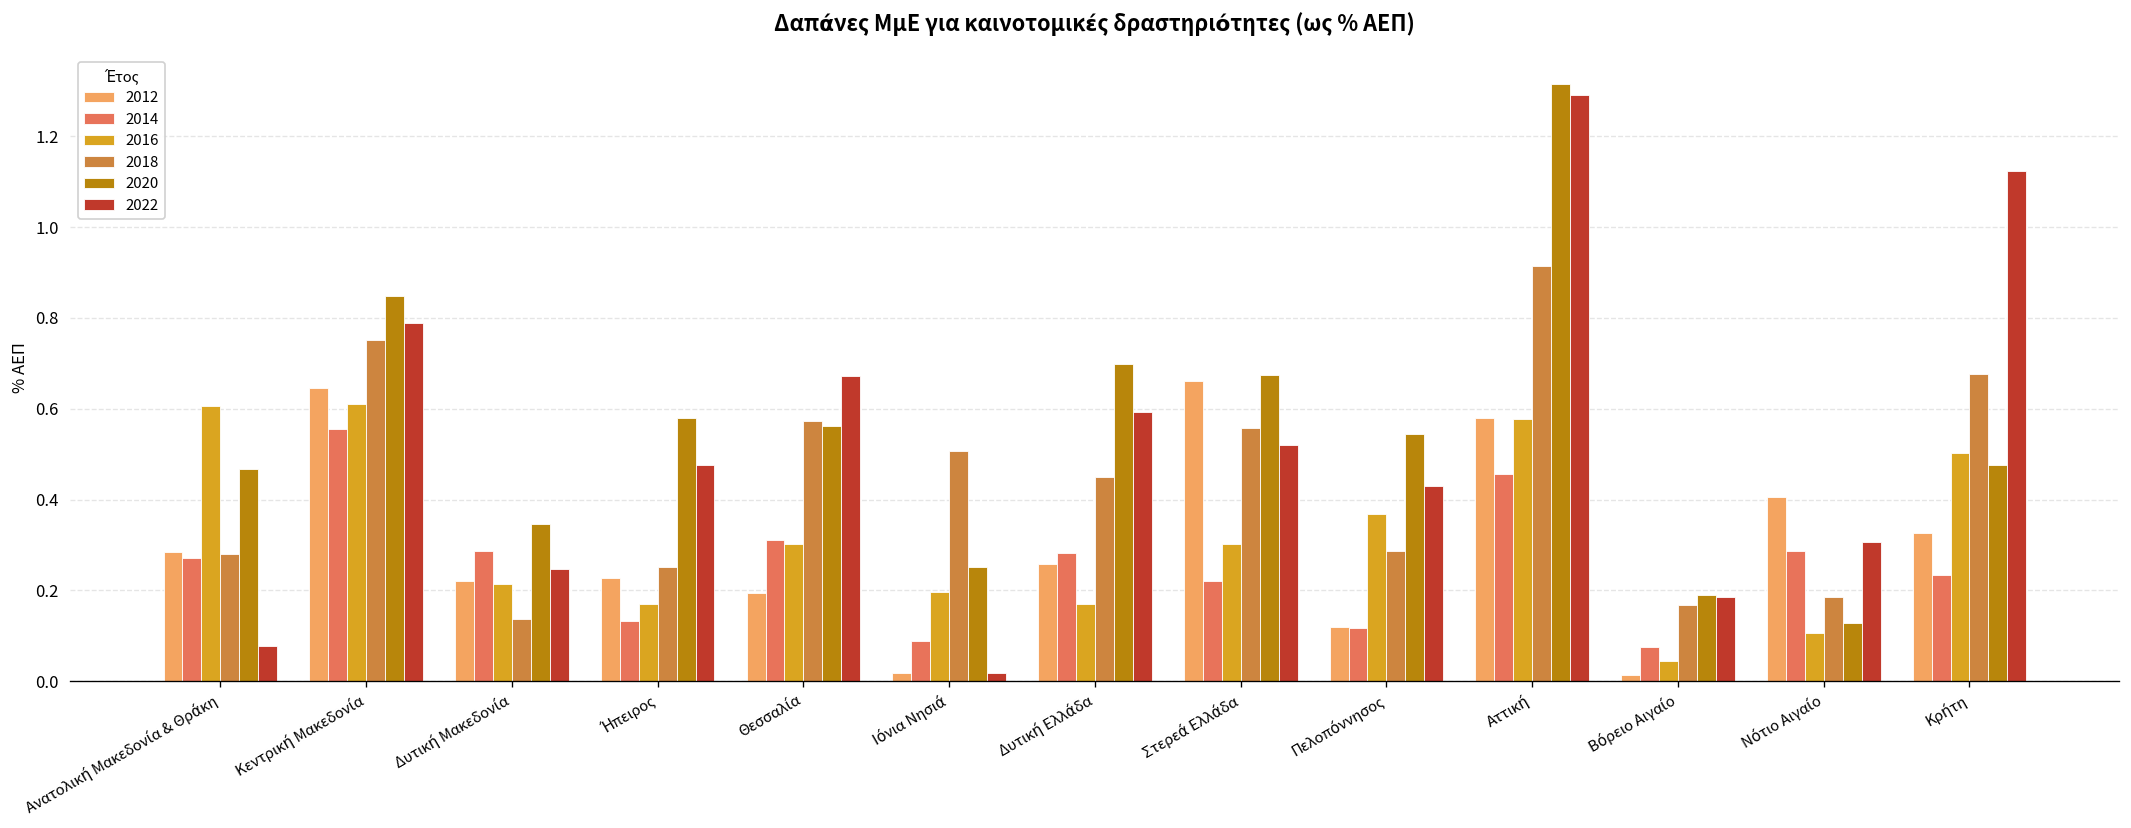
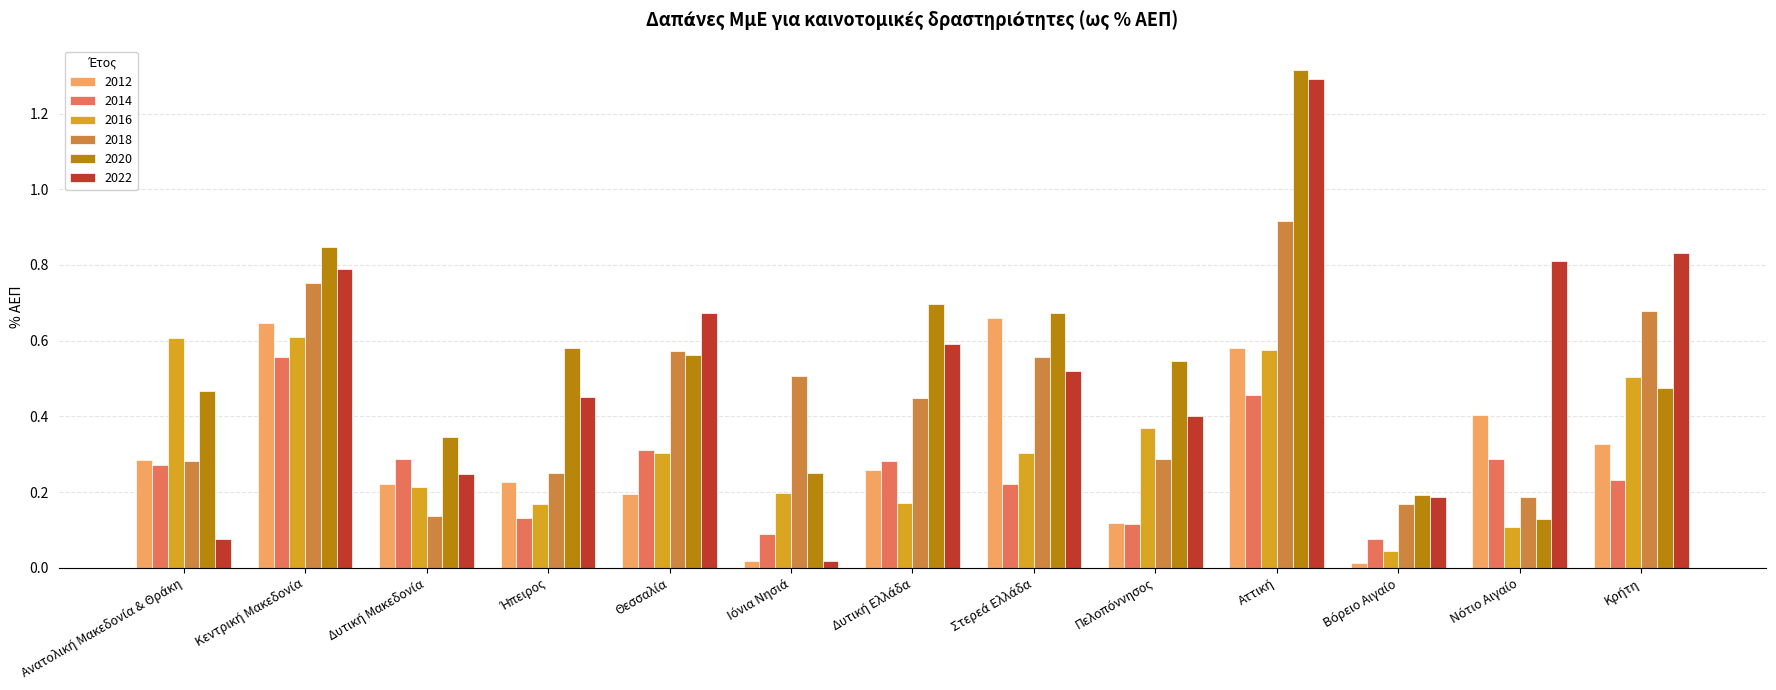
  {
    "2022": {
      "Ανατολική Μακεδονία & Θράκη": 0.08,
      "Κεντρική Μακεδονία": 0.79,
      "Δυτική Μακεδονία": 0.25,
-     "Ήπειρος": 0.48,
+     "Ήπειρος": 0.45,
      "Θεσσαλία": 0.67,
      "Ιόνια Νησιά": 0.02,
      "Δυτική Ελλάδα": 0.59,
      "Στερεά Ελλάδα": 0.52,
-     "Πελοπόννησος": 0.43,
+     "Πελοπόννησος": 0.40,
      "Αττική": 1.29,
      "Βόρειο Αιγαίο": 0.19,
-     "Νότιο Αιγαίο": 0.31,
-     "Κρήτη": 1.12
+     "Νότιο Αιγαίο": 0.81,
+     "Κρήτη": 0.83
    }
  }
